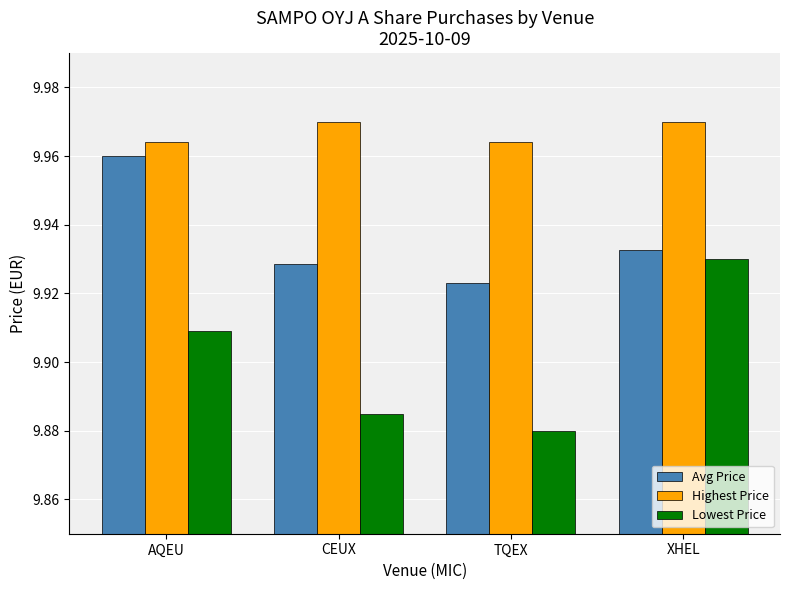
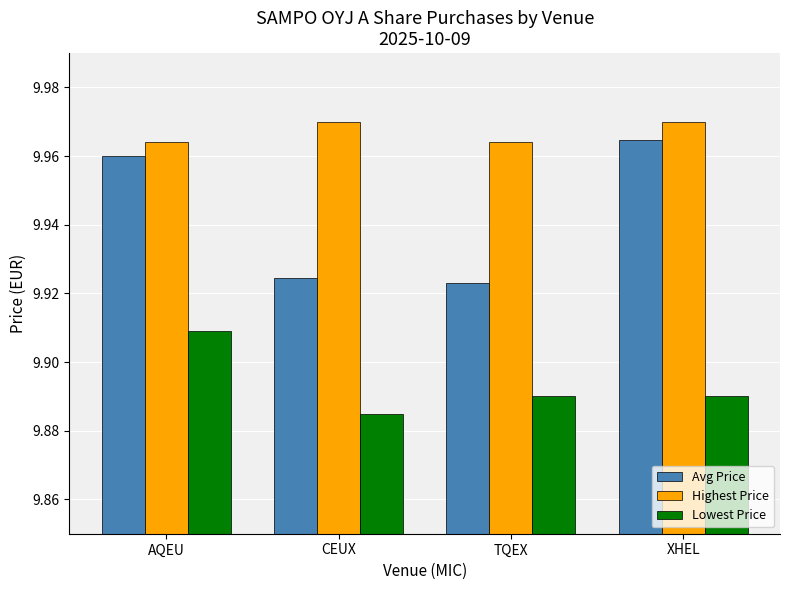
  {
    "Avg Price": {
      "AQEU": 9.960,
-     "CEUX": 9.929,
+     "CEUX": 9.924,
      "TQEX": 9.923,
-     "XHEL": 9.933
+     "XHEL": 9.965
    },
    "Highest Price": {
      "AQEU": 9.964,
      "CEUX": 9.970,
      "TQEX": 9.964,
      "XHEL": 9.970
    },
    "Lowest Price": {
      "AQEU": 9.909,
      "CEUX": 9.885,
-     "TQEX": 9.88,
-     "XHEL": 9.93
+     "TQEX": 9.89,
+     "XHEL": 9.89
    }
  }
